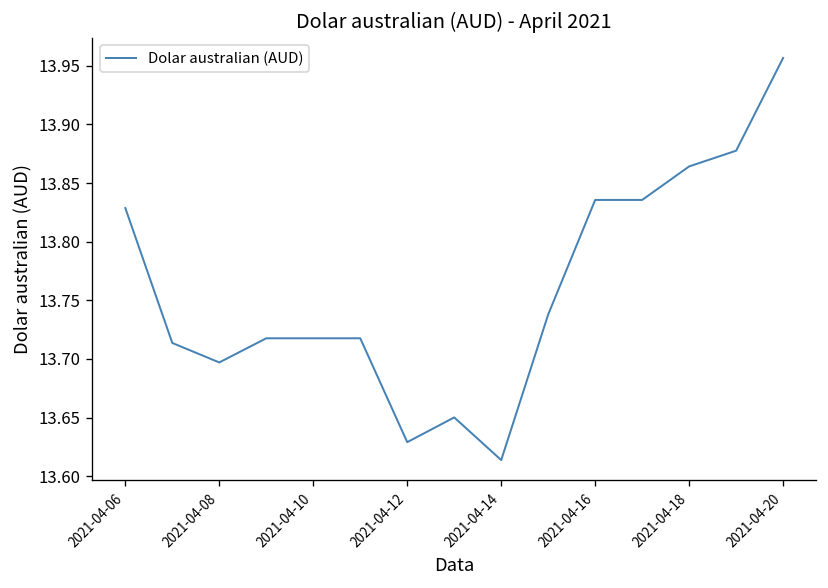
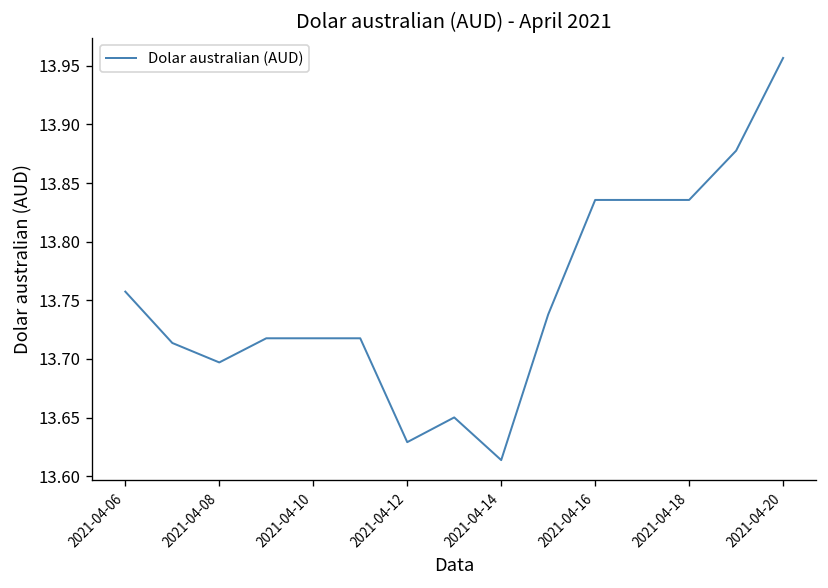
  {
-   "2021-04-06": 13.83,
+   "2021-04-06": 13.76,
    "2021-04-08": 13.70,
    "2021-04-10": 13.72,
    "2021-04-12": 13.63,
    "2021-04-14": 13.61,
    "2021-04-16": 13.84,
-   "2021-04-18": 13.86,
+   "2021-04-18": 13.84,
    "2021-04-20": 13.96
  }
